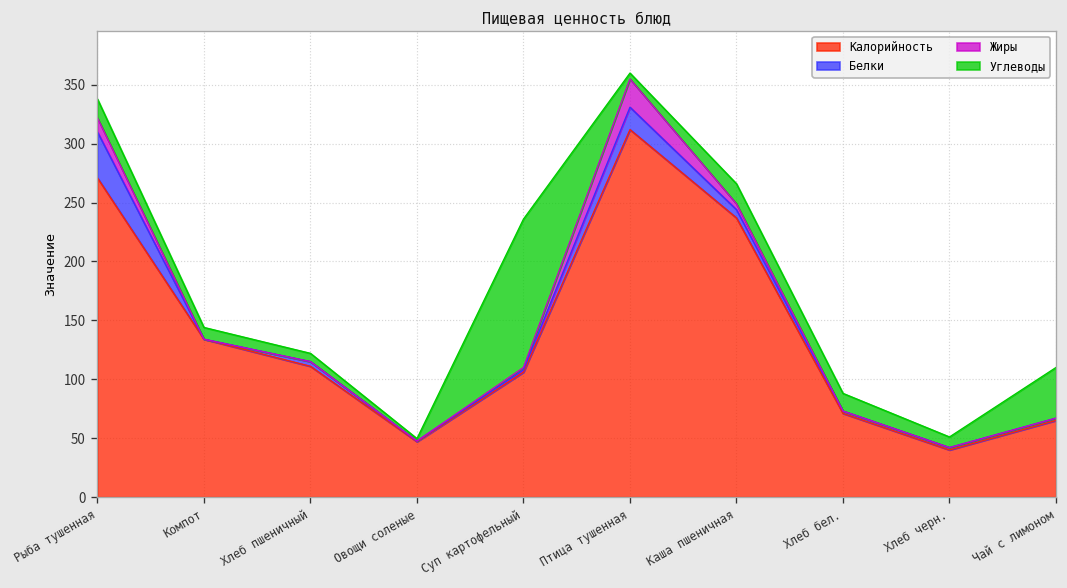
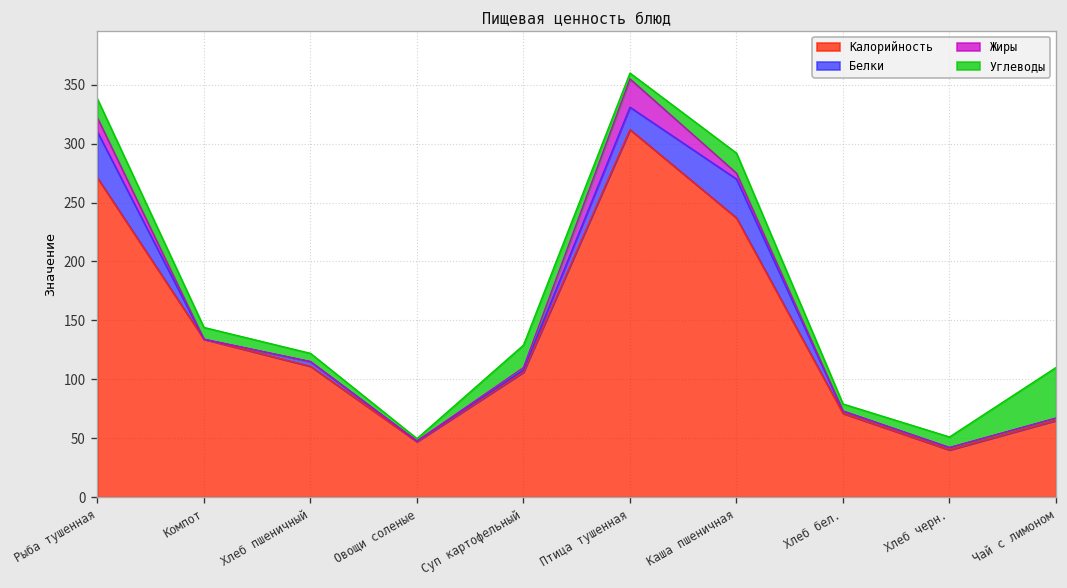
  {
    "Калорийность": {
      "Рыба тушенная": 270,
      "Хлеб пшеничный": 110,
      "Птица тушенная": 310,
      "Каша пшеничная": 240
    },
    "Белки": {
      "Рыба тушенная": 40,
      "Птица тушенная": 20,
-     "Каша пшеничная": 10
+     "Каша пшеничная": 30
    },
    "Жиры": {
      "Рыба тушенная": 10,
      "Птица тушенная": 20,
      "Каша пшеничная": 10
    },
    "Углеводы": {
      "Рыба тушенная": 20,
      "Компот": 10,
      "Хлеб пшеничный": 10,
-     "Суп картофельный": 130,
+     "Суп картофельный": 20,
      "Птица тушенная": 10,
      "Каша пшеничная": 20,
-     "Хлеб бел.": 20,
+     "Хлеб бел.": 10,
      "Хлеб черн.": 10,
      "Чай с лимоном": 40
    }
  }
